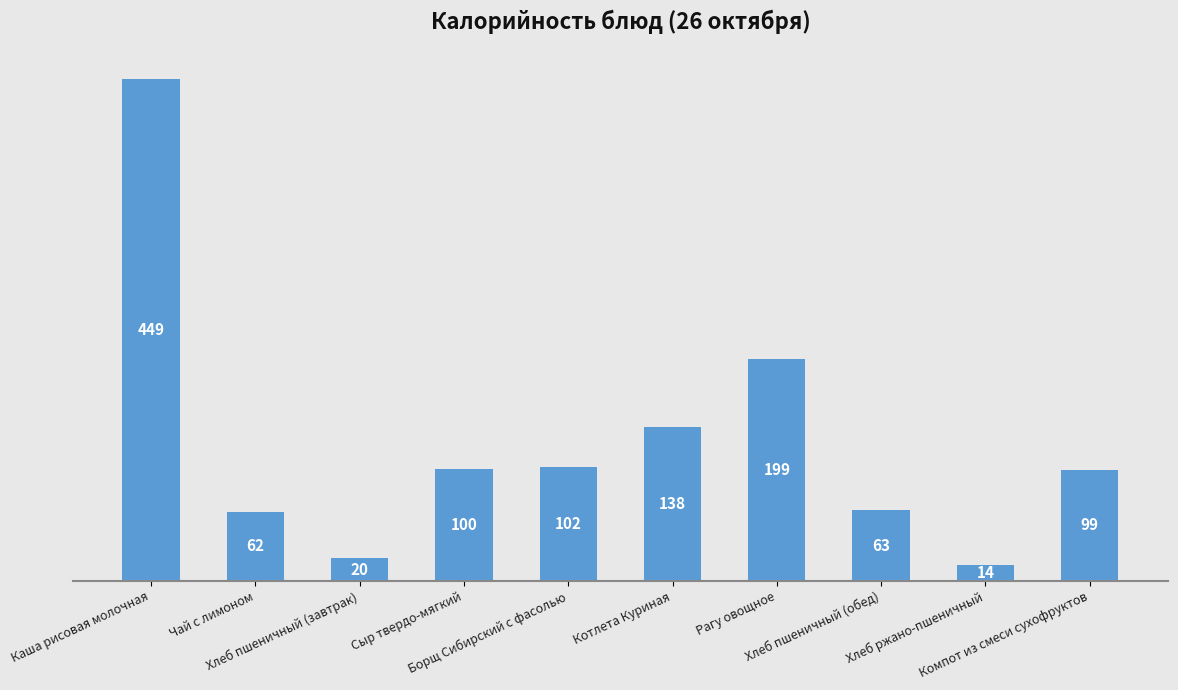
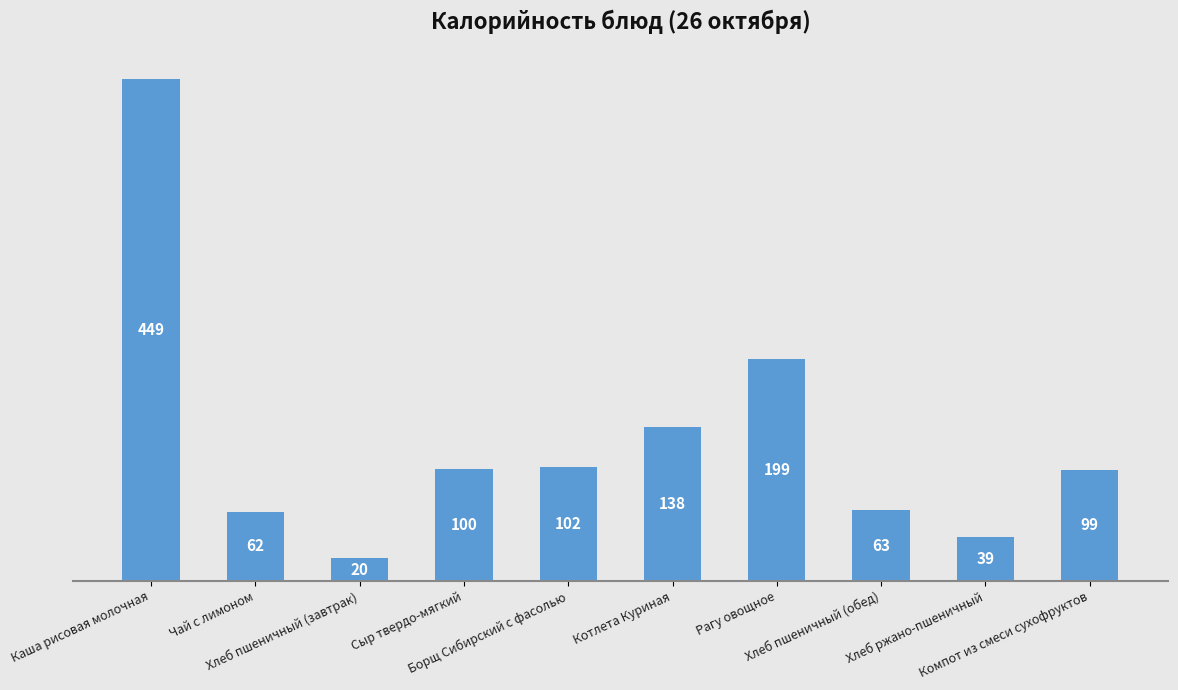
  {
    "Каша рисовая молочная": 449,
    "Чай с лимоном": 62,
    "Хлеб пшеничный (завтрак)": 20,
    "Сыр твердо-мягкий": 100,
    "Борщ Сибирский с фасолью": 102,
    "Котлета Куриная": 138,
    "Рагу овощное": 199,
    "Хлеб пшеничный (обед)": 63,
-   "Хлеб ржано-пшеничный": 14,
+   "Хлеб ржано-пшеничный": 39,
    "Компот из смеси сухофруктов": 99
  }
